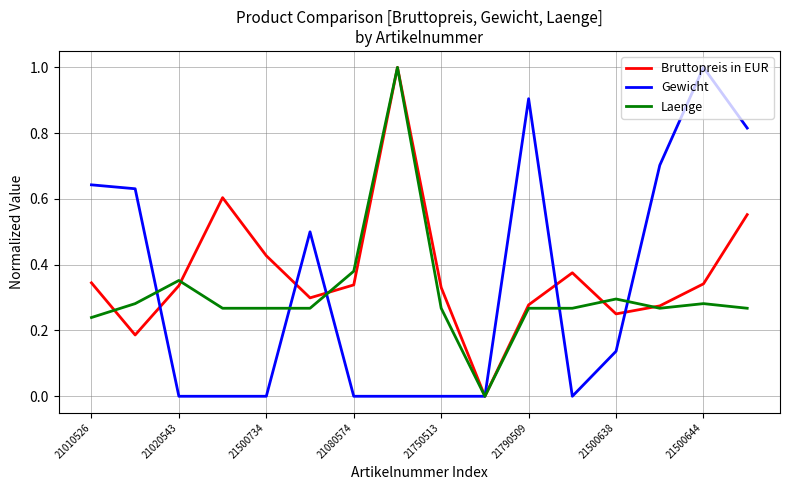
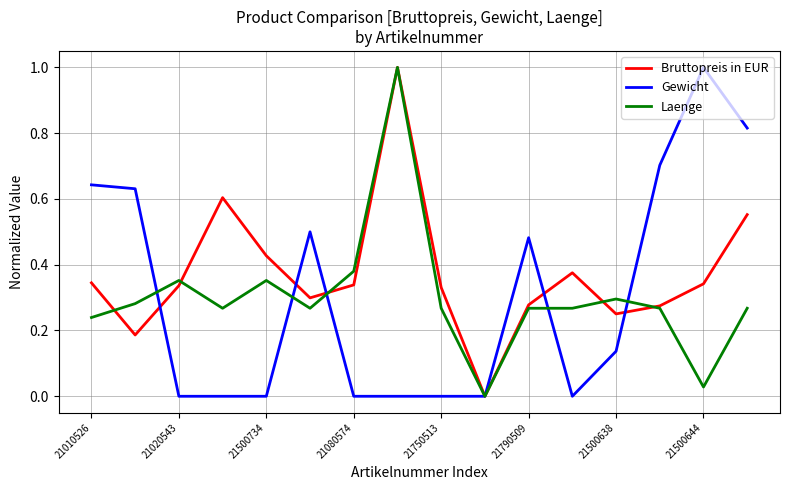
  {
    "Bruttopreis in EUR": {
      "21010526": 0.34,
      "21020543": 0.34,
      "21500734": 0.43,
      "21080574": 0.34,
      "21750513": 0.33,
      "21790509": 0.28,
      "21500638": 0.25,
      "21500644": 0.34
    },
    "Gewicht": {
      "21010526": 0.64,
      "21020543": 0.00,
      "21500734": 0.00,
      "21080574": 0.00,
      "21750513": 0.00,
-     "21790509": 0.90,
+     "21790509": 0.48,
      "21500638": 0.14
    },
    "Laenge": {
      "21010526": 0.24,
      "21020543": 0.35,
-     "21500734": 0.27,
+     "21500734": 0.35,
      "21080574": 0.38,
      "21750513": 0.27,
      "21790509": 0.27,
      "21500638": 0.30,
-     "21500644": 0.28
+     "21500644": 0.03
    }
  }
